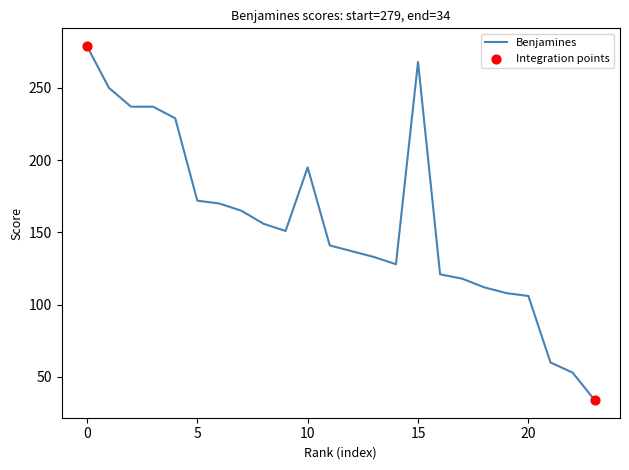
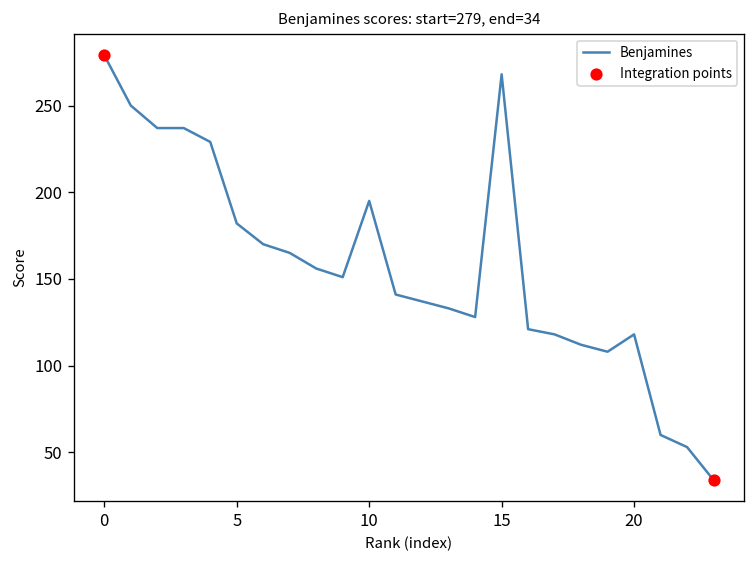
  {
    "Benjamines": {
-     "5": 172,
+     "5": 182,
      "10": 195,
      "15": 268,
-     "20": 106
+     "20": 118
    }
  }
